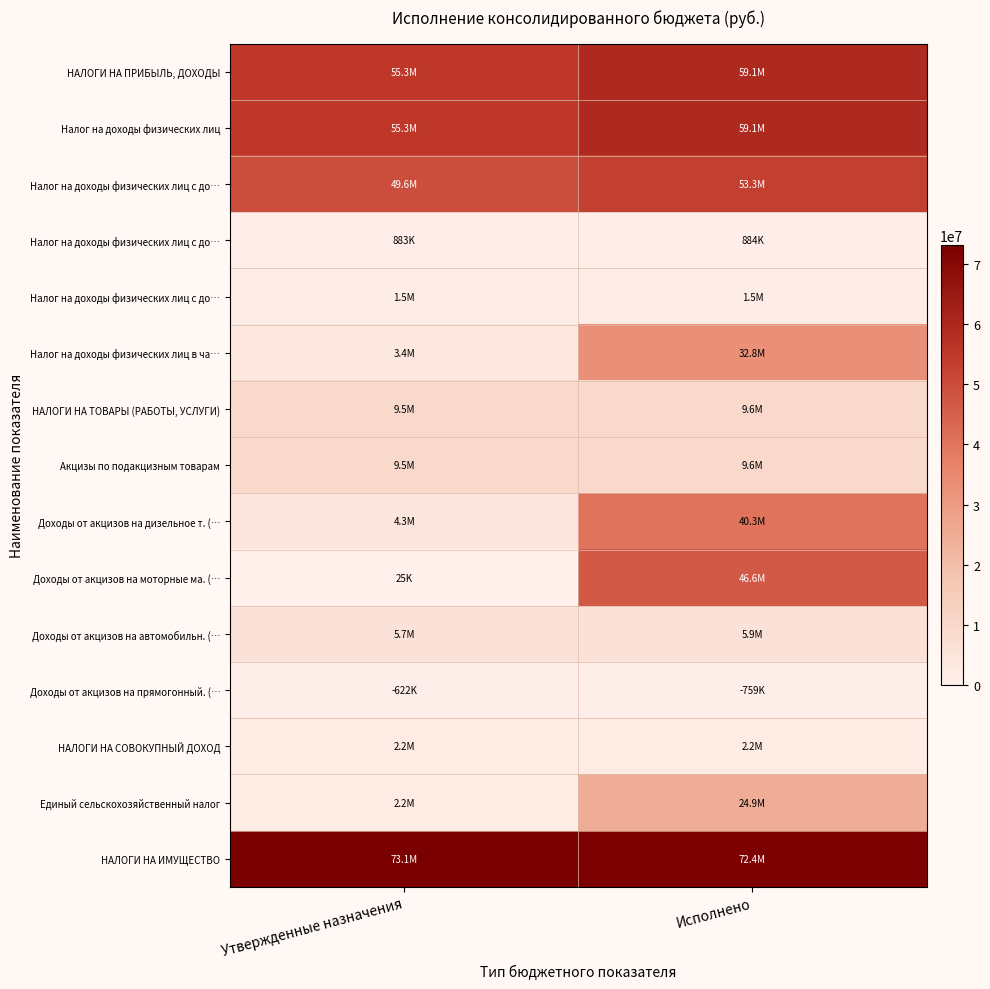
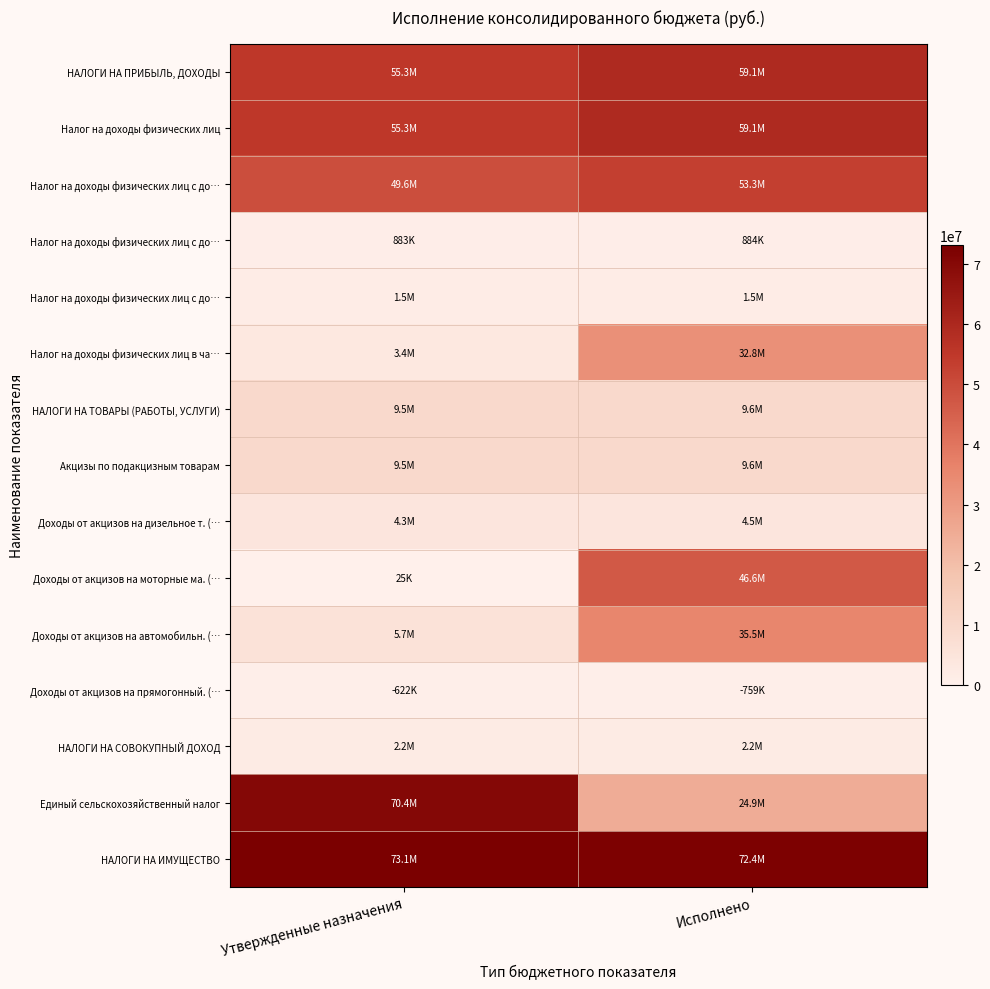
  {
    "НАЛОГИ НА ПРИБЫЛЬ, ДОХОДЫ": {
      "Утвержденные назначения": "55.3M",
      "Исполнено": "59.1M"
    },
    "Налог на доходы физических лиц": {
      "Утвержденные назначения": "55.3M",
      "Исполнено": "59.1M"
    },
    "Налог на доходы физических лиц в ча…": {
      "Утвержденные назначения": "3.4M",
      "Исполнено": "32.8M"
    },
    "НАЛОГИ НА ТОВАРЫ (РАБОТЫ, УСЛУГИ)": {
      "Утвержденные назначения": "9.5M",
      "Исполнено": "9.6M"
    },
    "Акцизы по подакцизным товарам": {
      "Утвержденные назначения": "9.5M",
      "Исполнено": "9.6M"
    },
    "Доходы от акцизов на дизельное т. (…": {
      "Утвержденные назначения": "4.3M",
-     "Исполнено": "40.3M"
+     "Исполнено": "4.5M"
    },
    "Доходы от акцизов на моторные ма. (…": {
      "Утвержденные назначения": "25K",
      "Исполнено": "46.6M"
    },
    "Доходы от акцизов на автомобильн. (…": {
      "Утвержденные назначения": "5.7M",
-     "Исполнено": "5.9M"
+     "Исполнено": "35.5M"
    },
    "Доходы от акцизов на прямогонный. (…": {
      "Утвержденные назначения": "-622K",
      "Исполнено": "-759K"
    },
    "НАЛОГИ НА СОВОКУПНЫЙ ДОХОД": {
      "Утвержденные назначения": "2.2M",
      "Исполнено": "2.2M"
    },
    "Единый сельскохозяйственный налог": {
-     "Утвержденные назначения": "2.2M",
+     "Утвержденные назначения": "70.4M",
      "Исполнено": "24.9M"
    },
    "НАЛОГИ НА ИМУЩЕСТВО": {
      "Утвержденные назначения": "73.1M",
      "Исполнено": "72.4M"
    }
  }
